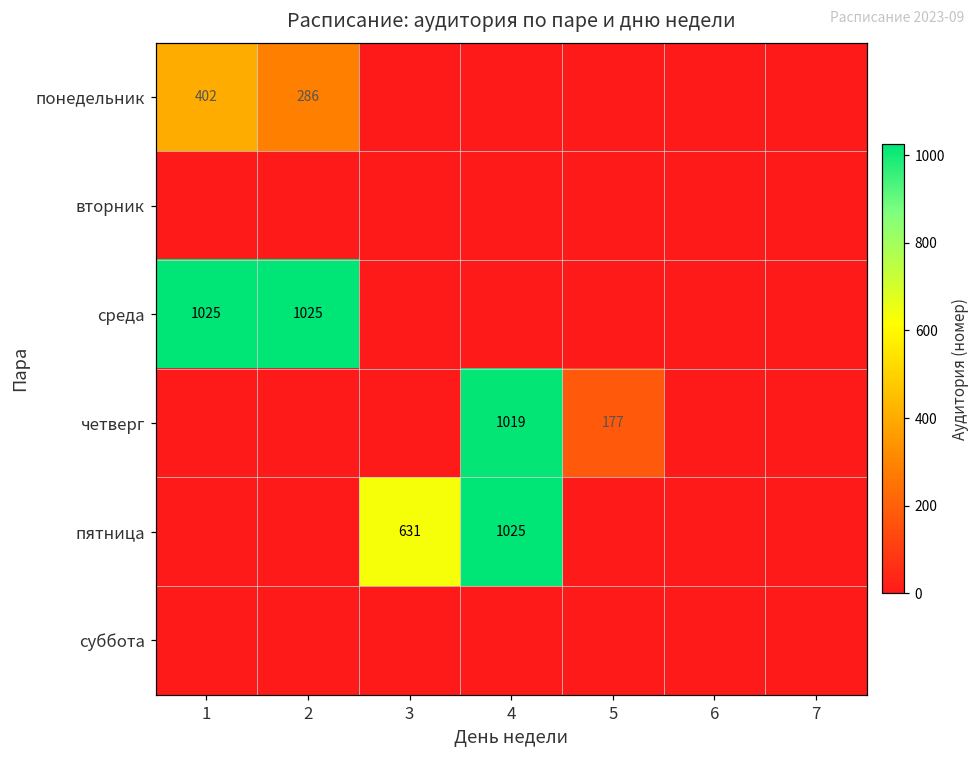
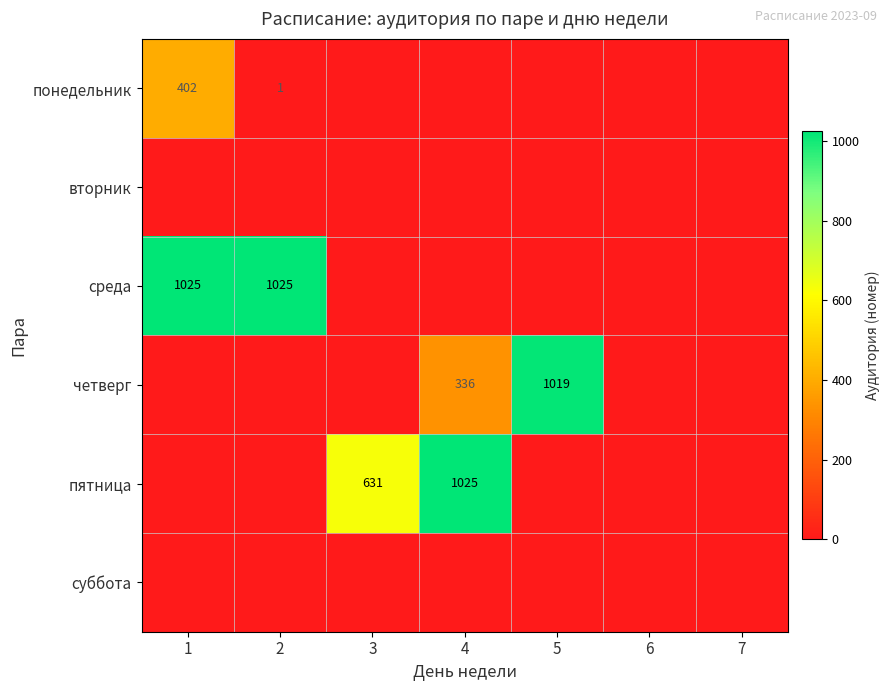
  {
    "понедельник": {
      "1": 402,
-     "2": 286
+     "2": 1
    },
    "среда": {
      "1": 1025,
      "2": 1025
    },
    "четверг": {
-     "4": 1019,
-     "5": 177
+     "4": 336,
+     "5": 1019
    },
    "пятница": {
      "3": 631,
      "4": 1025
    }
  }
